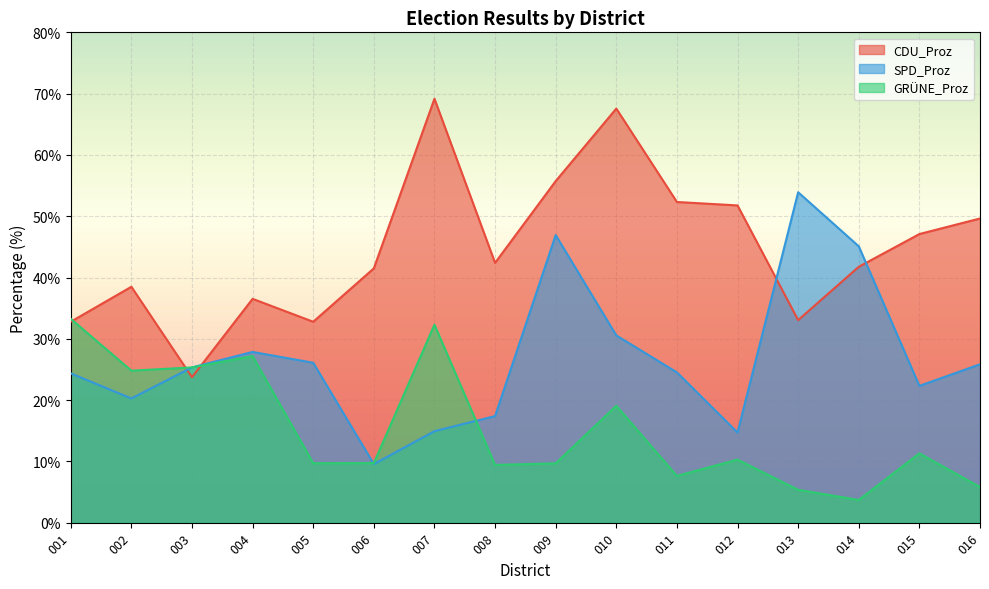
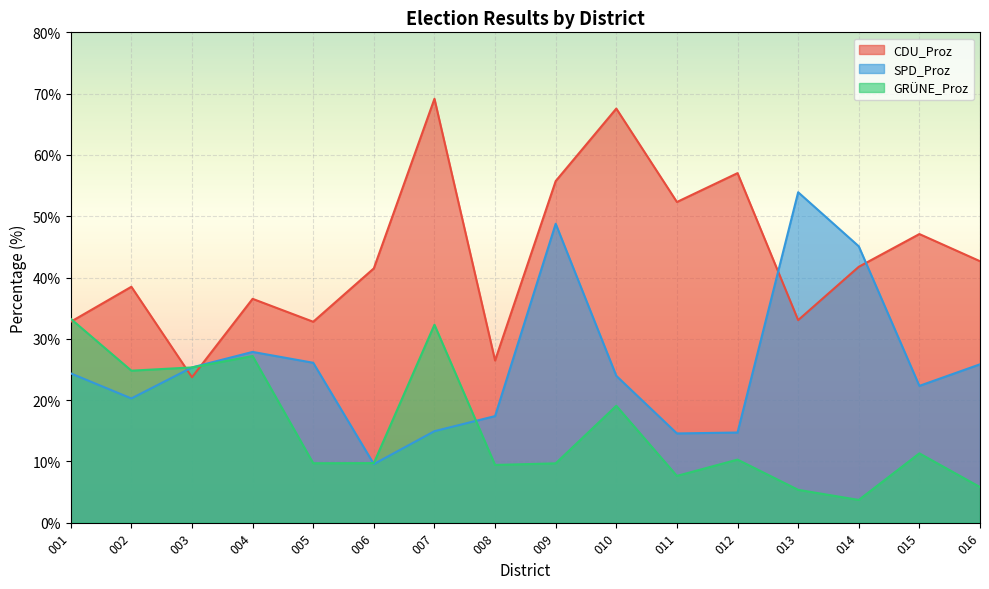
  {
    "CDU_Proz": {
      "001": "33%",
      "002": "38%",
      "003": "24%",
      "004": "37%",
      "005": "33%",
      "006": "41%",
      "007": "69%",
-     "008": "42%",
+     "008": "26%",
      "009": "56%",
      "010": "68%",
      "011": "52%",
-     "012": "52%",
+     "012": "57%",
      "013": "33%",
      "014": "42%",
      "015": "47%",
-     "016": "50%"
+     "016": "43%"
    },
    "SPD_Proz": {
      "001": "24%",
      "002": "20%",
      "004": "28%",
      "005": "26%",
      "007": "15%",
      "008": "17%",
-     "009": "47%",
-     "010": "31%",
-     "011": "25%",
+     "009": "49%",
+     "010": "24%",
+     "011": "15%",
      "012": "15%",
      "013": "54%",
      "014": "45%",
      "015": "22%",
      "016": "26%"
    },
    "GRÜNE_Proz": {
      "001": "33%",
      "002": "25%",
      "004": "27%",
      "005": "10%",
      "007": "32%",
      "008": "9%",
      "009": "10%",
      "010": "19%",
      "011": "8%",
      "012": "10%",
      "013": "5%",
      "014": "4%",
      "015": "11%",
      "016": "6%"
    }
  }
